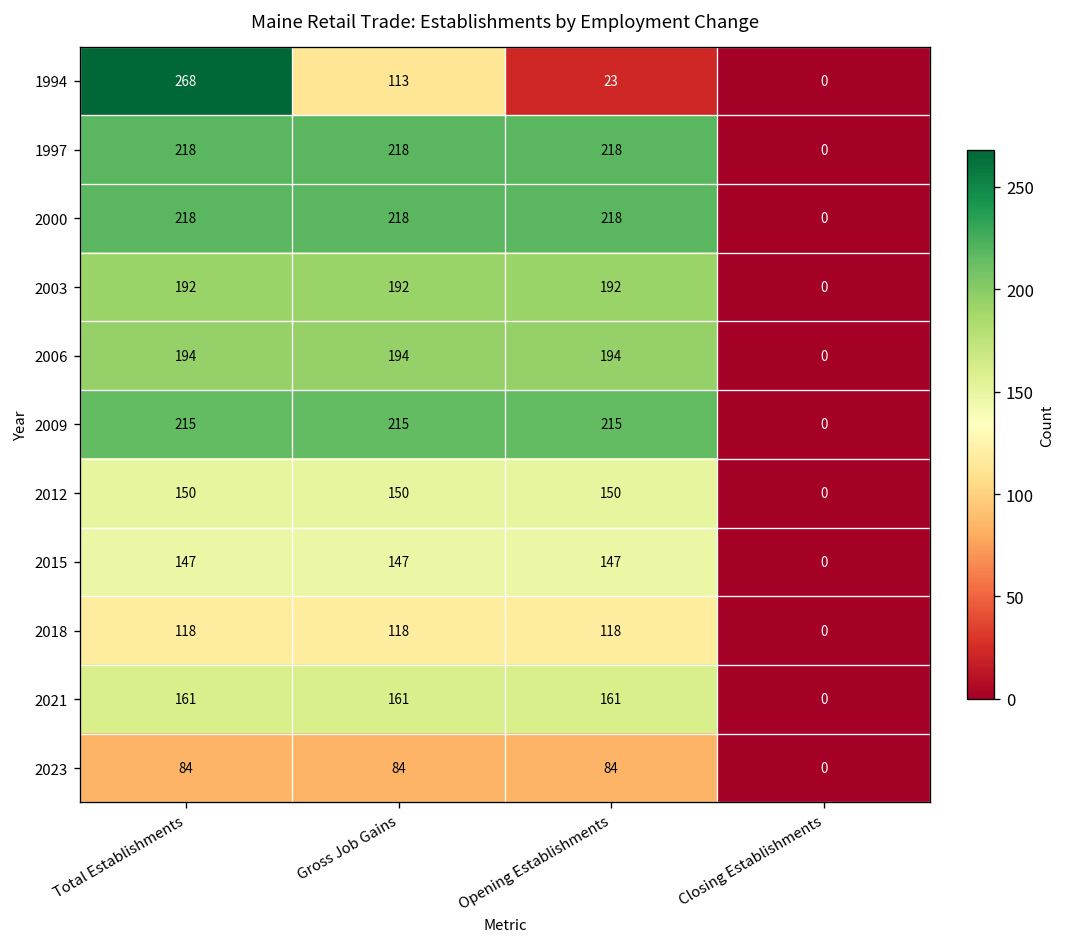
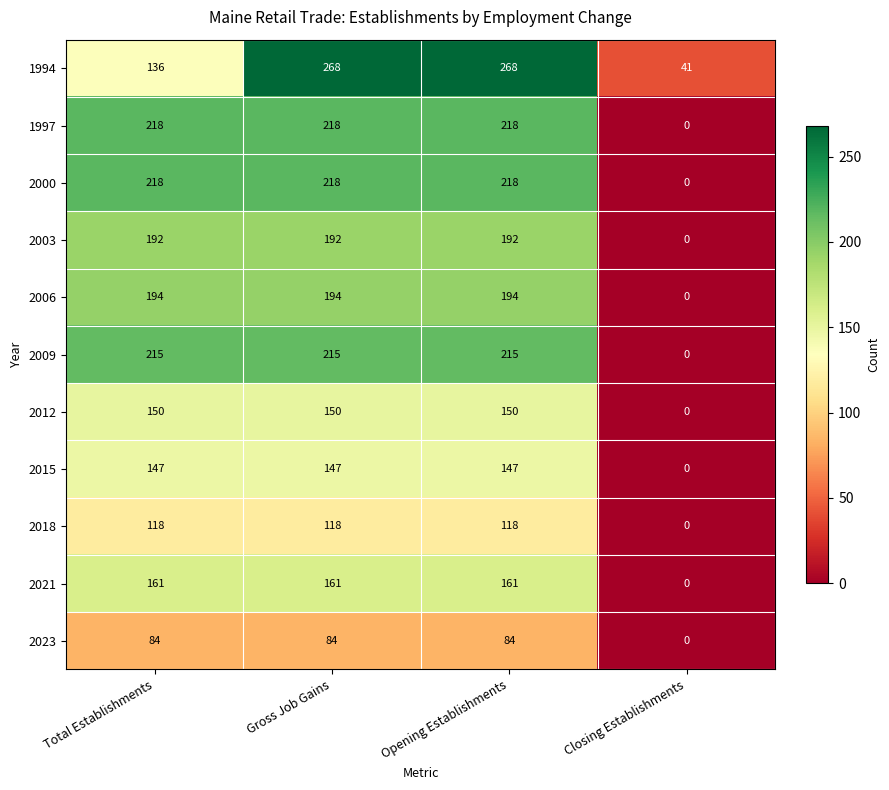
  {
    "1994": {
-     "Total Establishments": 268,
-     "Gross Job Gains": 113,
-     "Opening Establishments": 23,
-     "Closing Establishments": 0
+     "Total Establishments": 136,
+     "Gross Job Gains": 268,
+     "Opening Establishments": 268,
+     "Closing Establishments": 41
    },
    "1997": {
      "Total Establishments": 218,
      "Gross Job Gains": 218,
      "Opening Establishments": 218,
      "Closing Establishments": 0
    },
    "2000": {
      "Total Establishments": 218,
      "Gross Job Gains": 218,
      "Opening Establishments": 218,
      "Closing Establishments": 0
    },
    "2003": {
      "Total Establishments": 192,
      "Gross Job Gains": 192,
      "Opening Establishments": 192,
      "Closing Establishments": 0
    },
    "2006": {
      "Total Establishments": 194,
      "Gross Job Gains": 194,
      "Opening Establishments": 194,
      "Closing Establishments": 0
    },
    "2009": {
      "Total Establishments": 215,
      "Gross Job Gains": 215,
      "Opening Establishments": 215,
      "Closing Establishments": 0
    },
    "2012": {
      "Total Establishments": 150,
      "Gross Job Gains": 150,
      "Opening Establishments": 150,
      "Closing Establishments": 0
    },
    "2015": {
      "Total Establishments": 147,
      "Gross Job Gains": 147,
      "Opening Establishments": 147,
      "Closing Establishments": 0
    },
    "2018": {
      "Total Establishments": 118,
      "Gross Job Gains": 118,
      "Opening Establishments": 118,
      "Closing Establishments": 0
    },
    "2021": {
      "Total Establishments": 161,
      "Gross Job Gains": 161,
      "Opening Establishments": 161,
      "Closing Establishments": 0
    },
    "2023": {
      "Total Establishments": 84,
      "Gross Job Gains": 84,
      "Opening Establishments": 84,
      "Closing Establishments": 0
    }
  }
